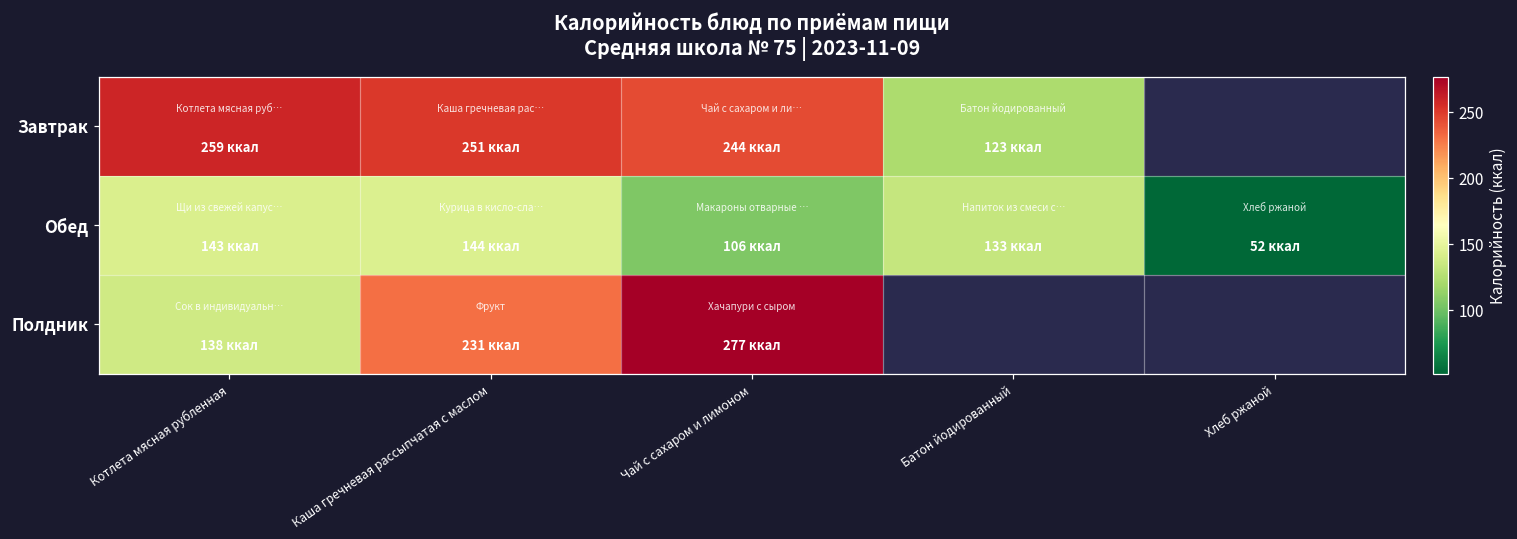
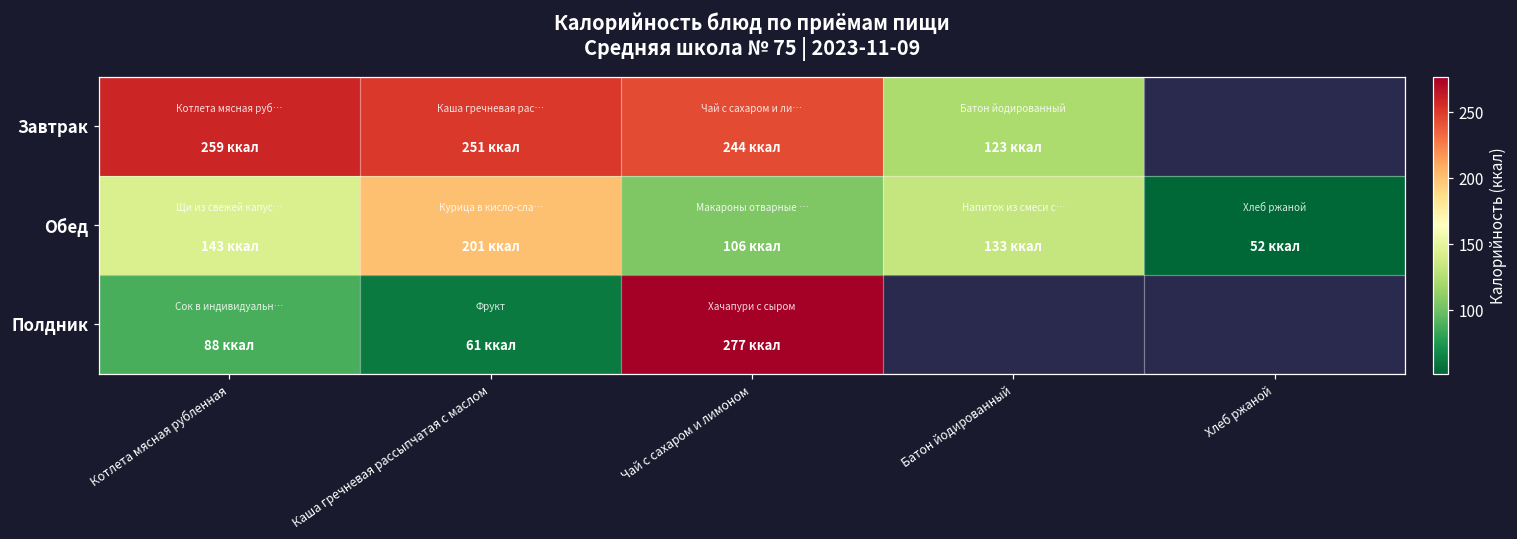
  {
    "Обед": {
-     "Каша гречневая рассыпчатая с маслом": 144
+     "Каша гречневая рассыпчатая с маслом": 201
    },
    "Полдник": {
-     "Котлета мясная рубленная": 138,
-     "Каша гречневая рассыпчатая с маслом": 231
+     "Котлета мясная рубленная": 88,
+     "Каша гречневая рассыпчатая с маслом": 61
    }
  }
